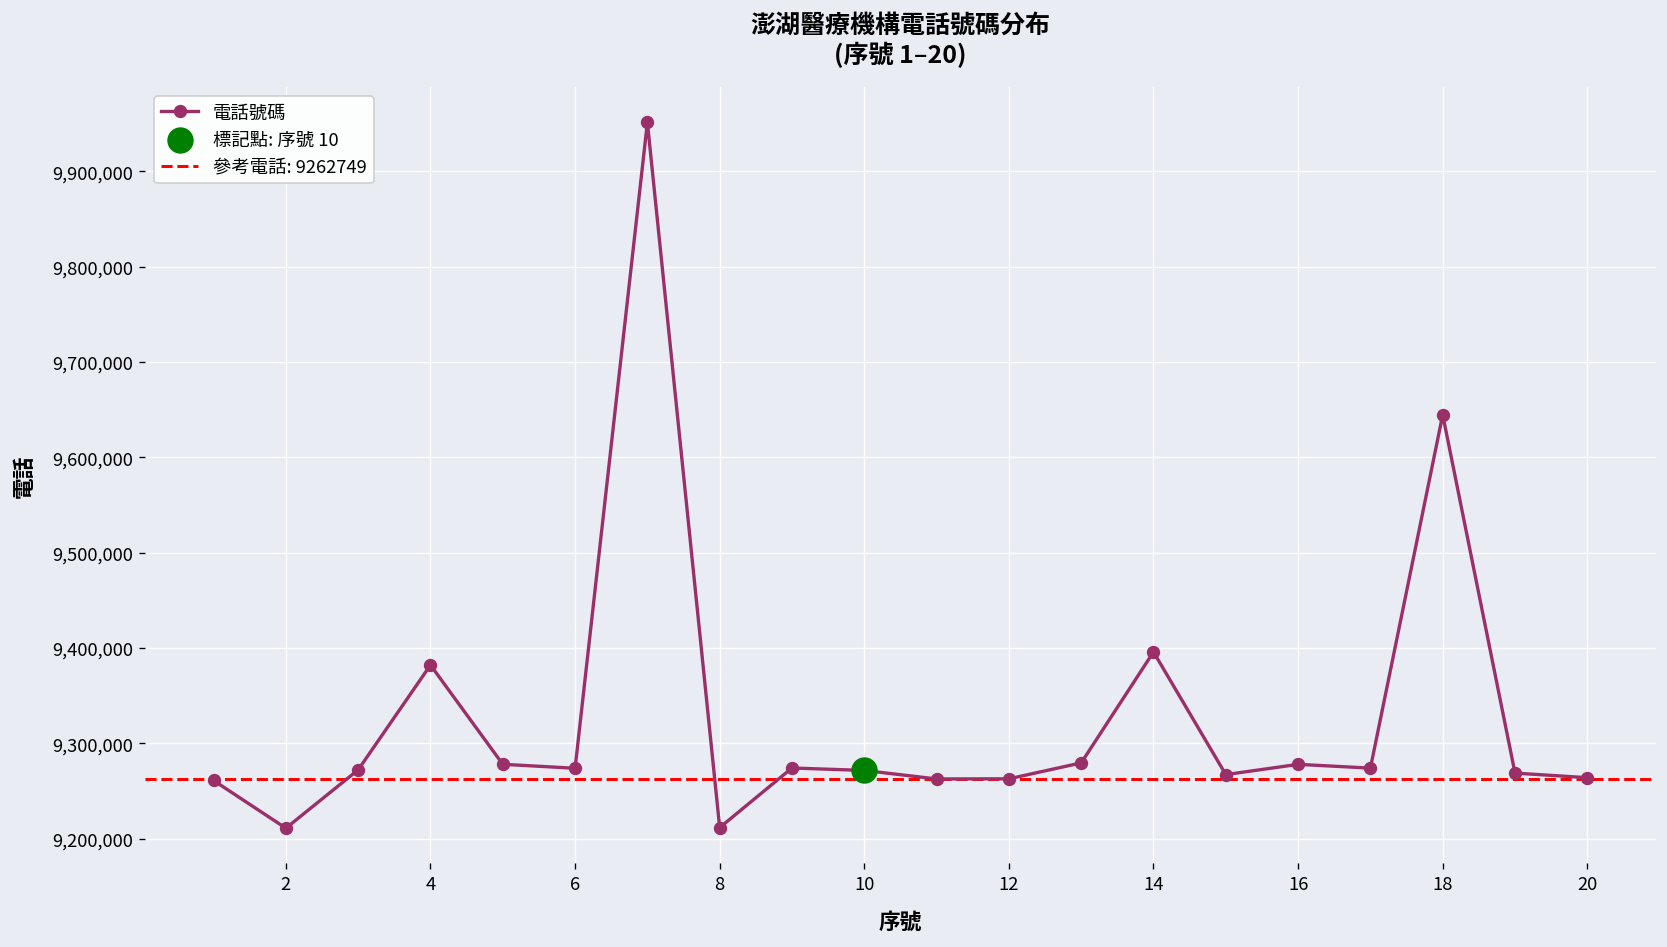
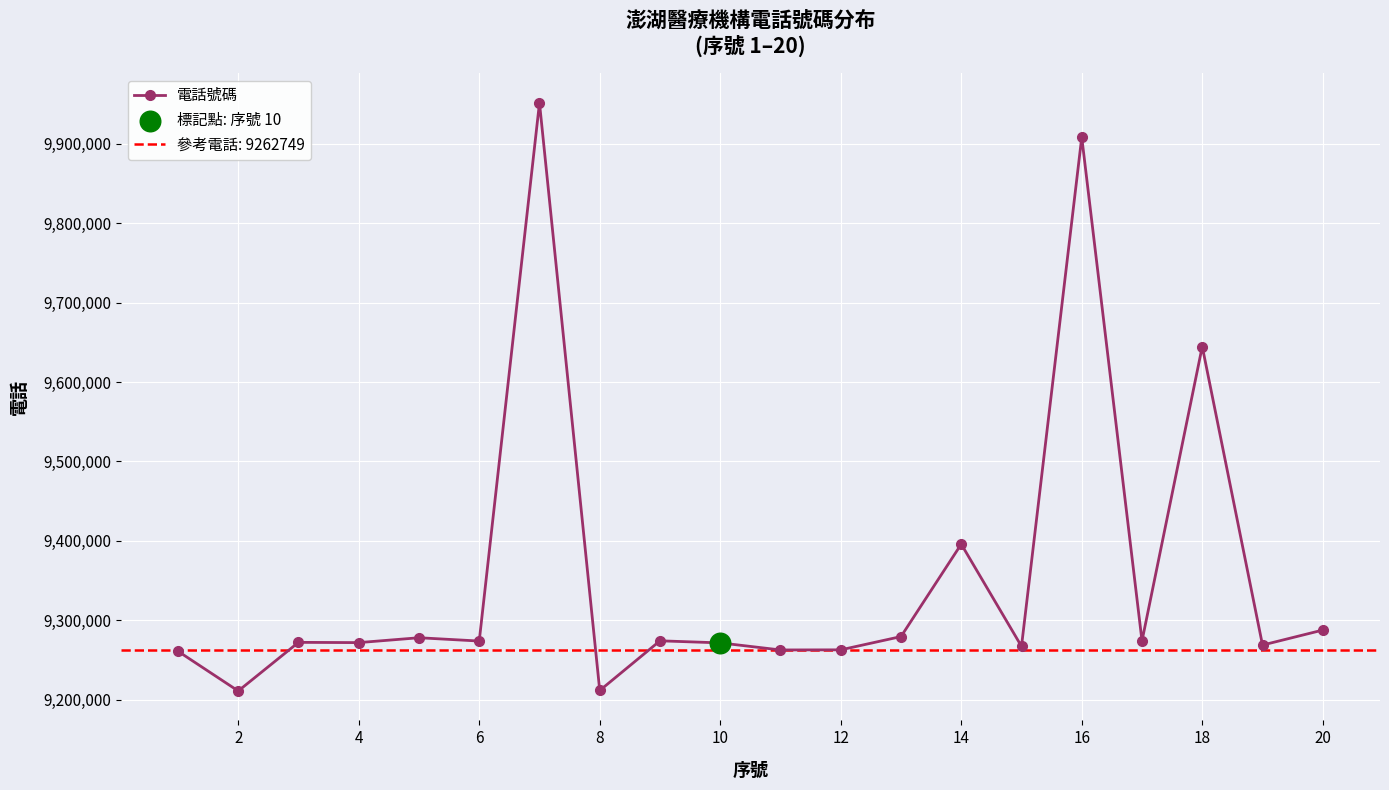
  {
    "電話號碼": {
      "2": "9,210,000",
-     "4": "9,380,000",
+     "4": "9,270,000",
      "6": "9,270,000",
      "8": "9,210,000",
      "12": "9,260,000",
      "14": "9,400,000",
-     "16": "9,280,000",
+     "16": "9,910,000",
      "18": "9,640,000",
-     "20": "9,260,000"
+     "20": "9,290,000"
    }
  }
